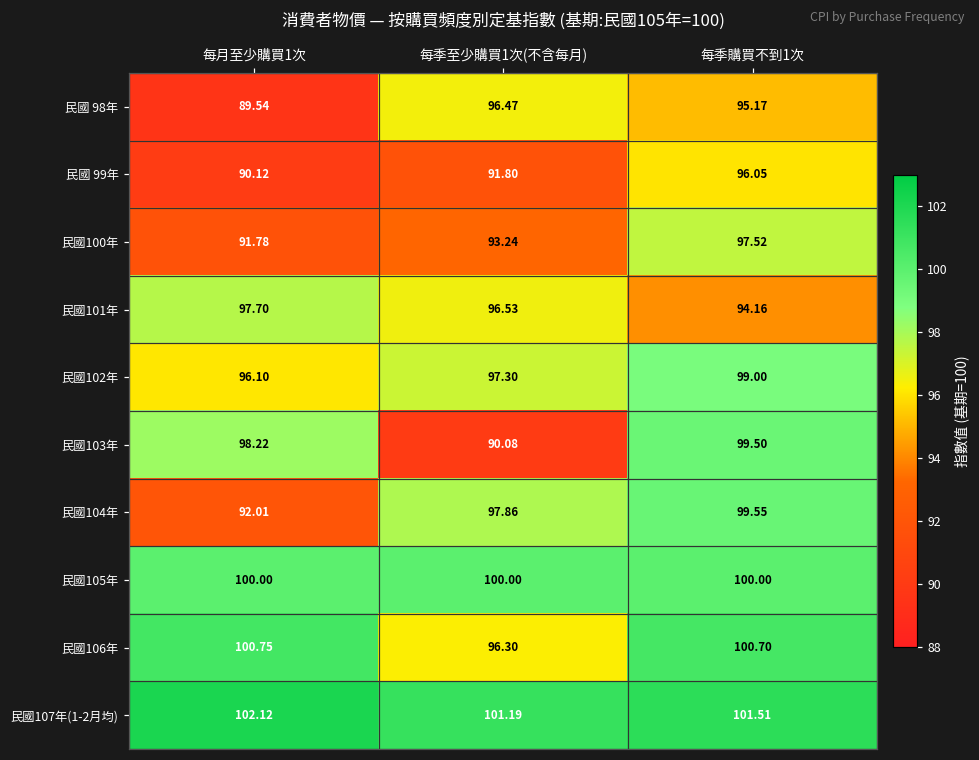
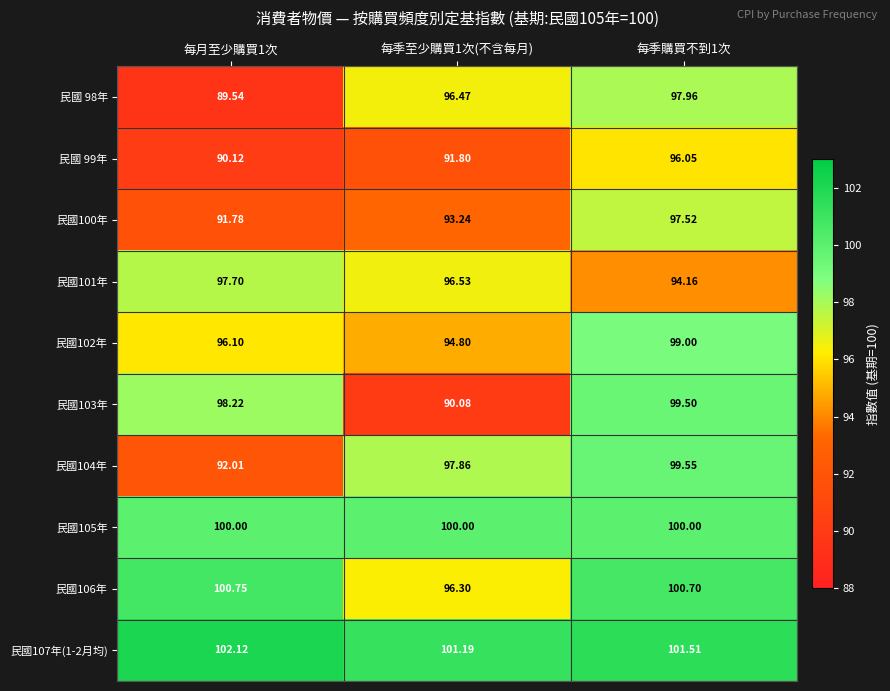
  {
    "民國 98年": {
      "每月至少購買1次": 89.54,
      "每季至少購買1次(不含每月)": 96.47,
-     "每季購買不到1次": 95.17
+     "每季購買不到1次": 97.96
    },
    "民國 99年": {
      "每月至少購買1次": 90.12,
      "每季至少購買1次(不含每月)": 91.80,
      "每季購買不到1次": 96.05
    },
    "民國100年": {
      "每月至少購買1次": 91.78,
      "每季至少購買1次(不含每月)": 93.24,
      "每季購買不到1次": 97.52
    },
    "民國101年": {
      "每月至少購買1次": 97.70,
      "每季至少購買1次(不含每月)": 96.53,
      "每季購買不到1次": 94.16
    },
    "民國102年": {
      "每月至少購買1次": 96.10,
-     "每季至少購買1次(不含每月)": 97.30,
+     "每季至少購買1次(不含每月)": 94.80,
      "每季購買不到1次": 99.00
    },
    "民國103年": {
      "每月至少購買1次": 98.22,
      "每季至少購買1次(不含每月)": 90.08,
      "每季購買不到1次": 99.50
    },
    "民國104年": {
      "每月至少購買1次": 92.01,
      "每季至少購買1次(不含每月)": 97.86,
      "每季購買不到1次": 99.55
    },
    "民國105年": {
      "每月至少購買1次": 100.00,
      "每季至少購買1次(不含每月)": 100.00,
      "每季購買不到1次": 100.00
    },
    "民國106年": {
      "每月至少購買1次": 100.75,
      "每季至少購買1次(不含每月)": 96.30,
      "每季購買不到1次": 100.70
    },
    "民國107年(1-2月均)": {
      "每月至少購買1次": 102.12,
      "每季至少購買1次(不含每月)": 101.19,
      "每季購買不到1次": 101.51
    }
  }
